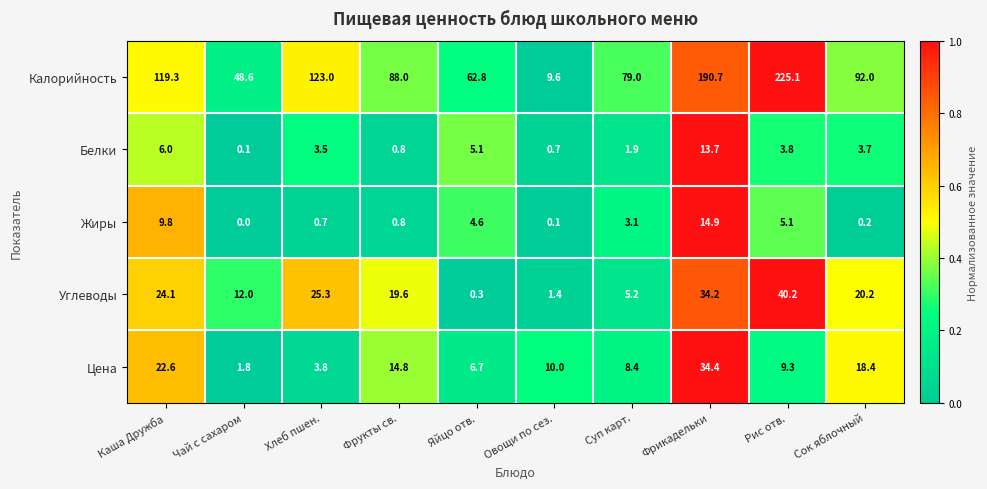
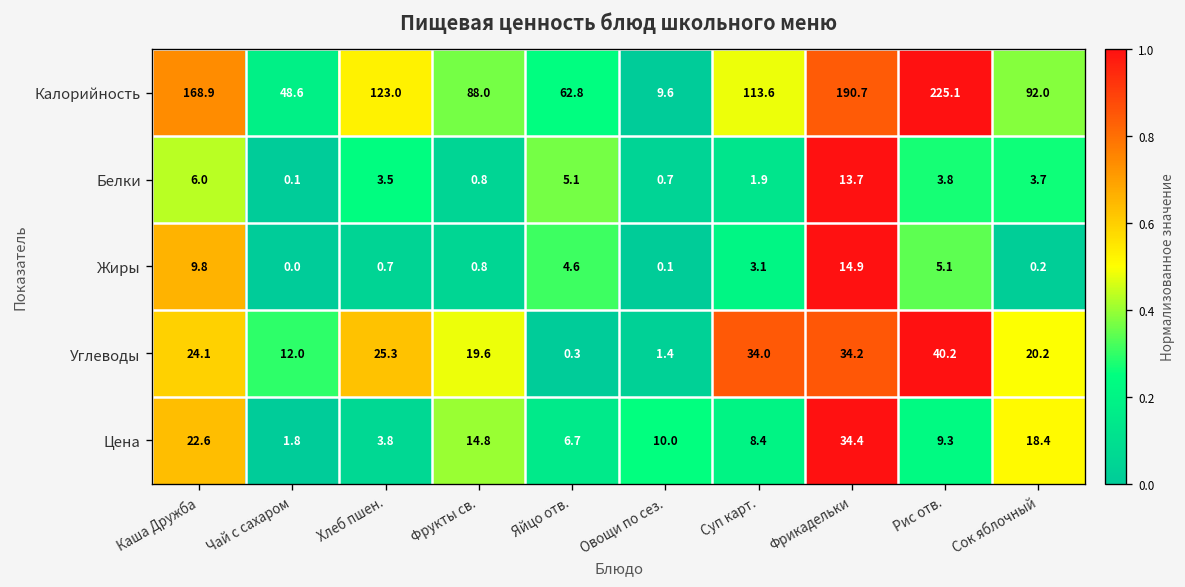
  {
    "Калорийность": {
-     "Каша Дружба": 119.3,
+     "Каша Дружба": 168.9,
      "Чай с сахаром": 48.6,
      "Хлеб пшен.": 123.0,
      "Фрукты св.": 88.0,
      "Яйцо отв.": 62.8,
      "Овощи по сез.": 9.6,
-     "Суп карт.": 79.0,
+     "Суп карт.": 113.6,
      "Фрикадельки": 190.7,
      "Рис отв.": 225.1,
      "Сок яблочный": 92.0
    },
    "Белки": {
      "Каша Дружба": 6.0,
      "Чай с сахаром": 0.1,
      "Хлеб пшен.": 3.5,
      "Фрукты св.": 0.8,
      "Яйцо отв.": 5.1,
      "Овощи по сез.": 0.7,
      "Суп карт.": 1.9,
      "Фрикадельки": 13.7,
      "Рис отв.": 3.8,
      "Сок яблочный": 3.7
    },
    "Жиры": {
      "Каша Дружба": 9.8,
      "Чай с сахаром": 0.0,
      "Хлеб пшен.": 0.7,
      "Фрукты св.": 0.8,
      "Яйцо отв.": 4.6,
      "Овощи по сез.": 0.1,
      "Суп карт.": 3.1,
      "Фрикадельки": 14.9,
      "Рис отв.": 5.1,
      "Сок яблочный": 0.2
    },
    "Углеводы": {
      "Каша Дружба": 24.1,
      "Чай с сахаром": 12.0,
      "Хлеб пшен.": 25.3,
      "Фрукты св.": 19.6,
      "Яйцо отв.": 0.3,
      "Овощи по сез.": 1.4,
-     "Суп карт.": 5.2,
+     "Суп карт.": 34.0,
      "Фрикадельки": 34.2,
      "Рис отв.": 40.2,
      "Сок яблочный": 20.2
    },
    "Цена": {
      "Каша Дружба": 22.6,
      "Чай с сахаром": 1.8,
      "Хлеб пшен.": 3.8,
      "Фрукты св.": 14.8,
      "Яйцо отв.": 6.7,
      "Овощи по сез.": 10.0,
      "Суп карт.": 8.4,
      "Фрикадельки": 34.4,
      "Рис отв.": 9.3,
      "Сок яблочный": 18.4
    }
  }
